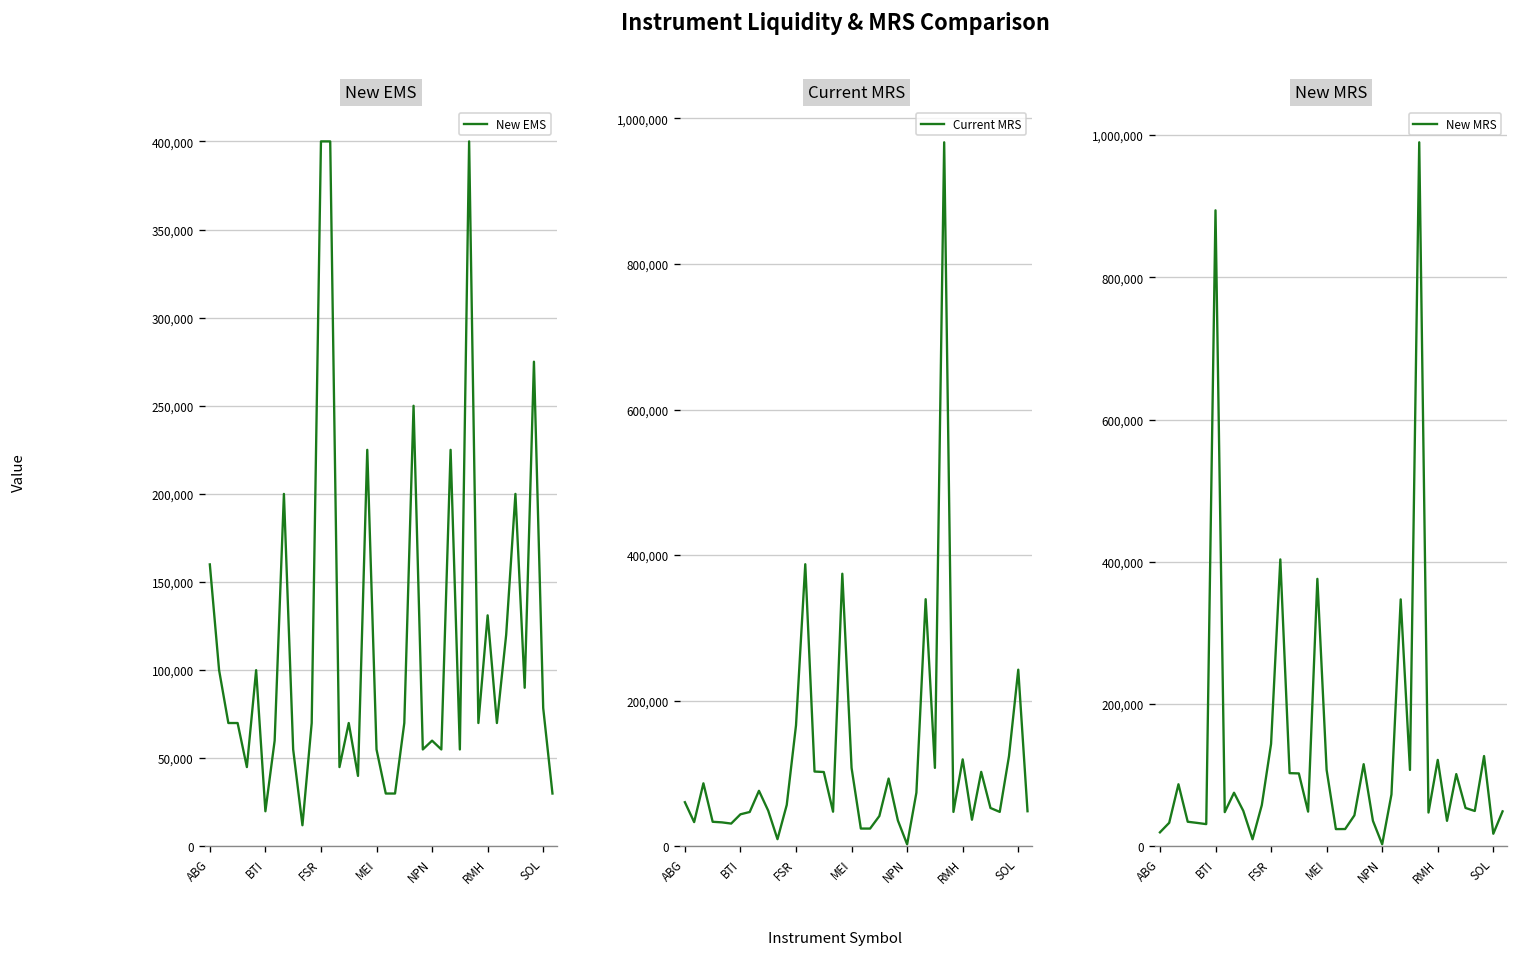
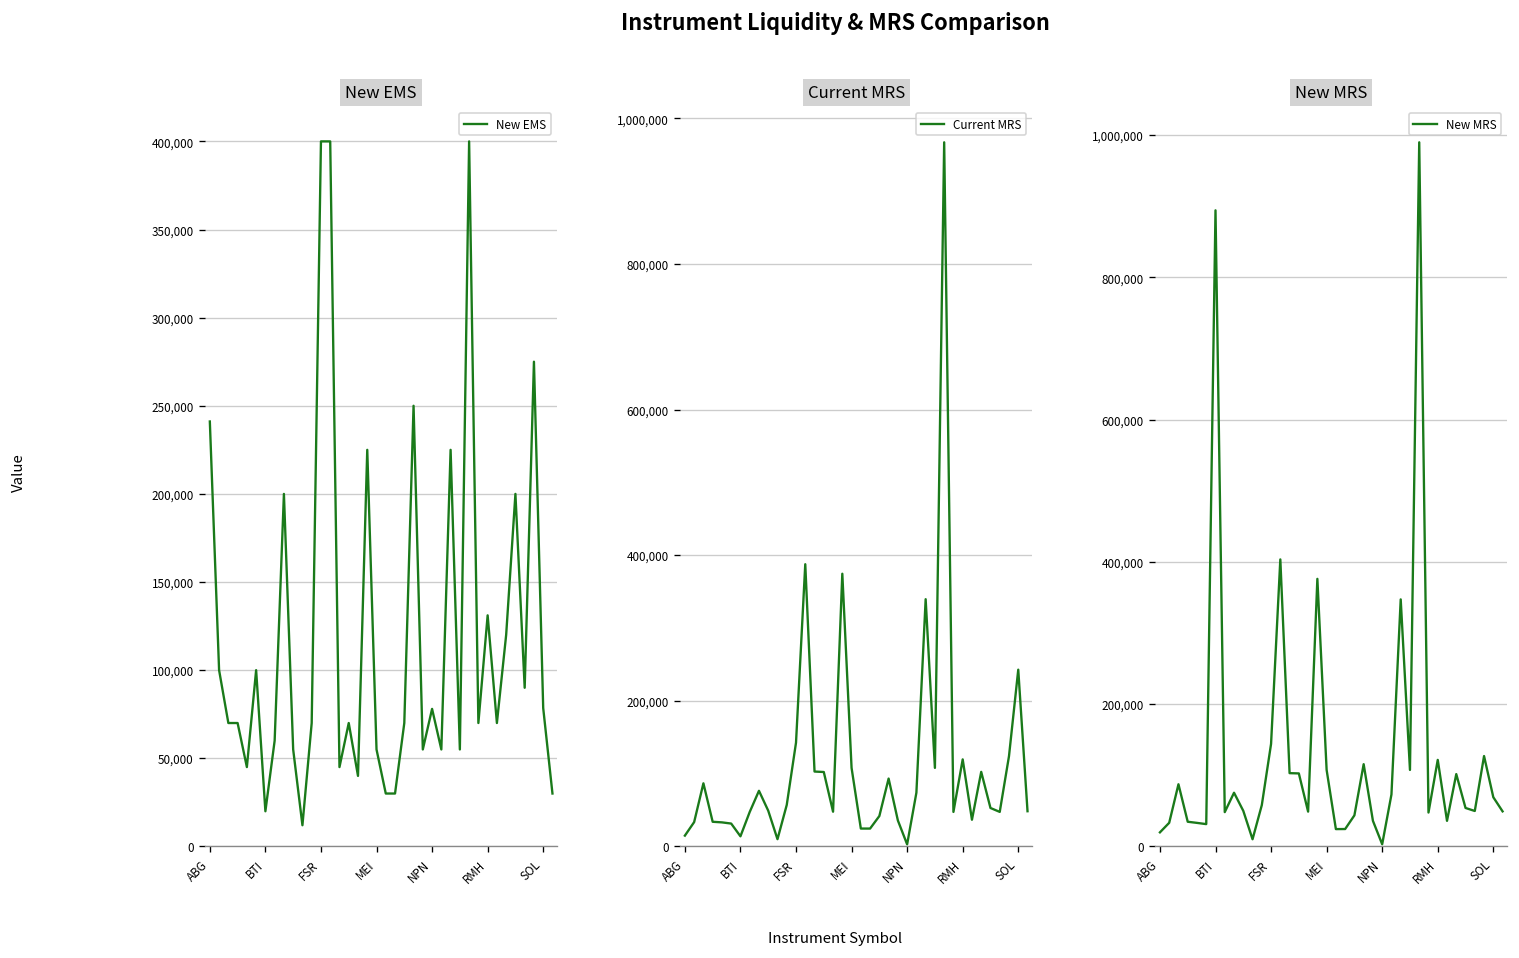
  {
    "New EMS": {
-     "ABG": "160,000",
+     "ABG": "241,000",
      "BTI": "20,000",
      "FSR": "400,000",
-     "NPN": "60,000",
+     "NPN": "78,000",
      "RMH": "131,000",
      "SOL": "79,000"
    },
    "Current MRS": {
-     "ABG": "60,000",
-     "BTI": "40,000",
-     "FSR": "170,000",
+     "ABG": "10,000",
+     "BTI": "10,000",
+     "FSR": "140,000",
      "NPN": "0",
      "RMH": "120,000",
      "SOL": "240,000"
    },
    "New MRS": {
      "ABG": "20,000",
      "BTI": "890,000",
      "FSR": "140,000",
      "NPN": "0",
      "RMH": "120,000",
-     "SOL": "20,000"
+     "SOL": "70,000"
    }
  }
